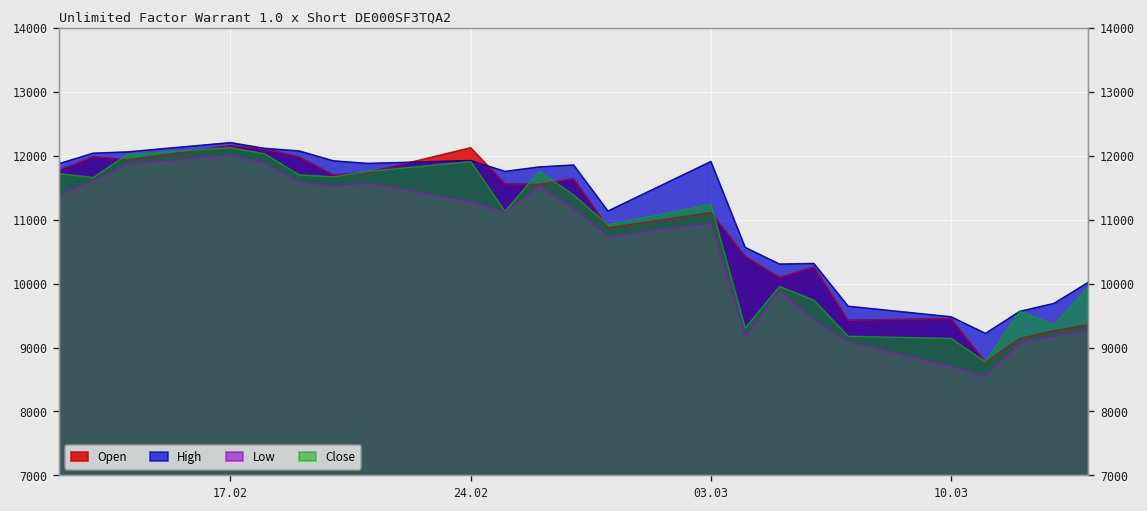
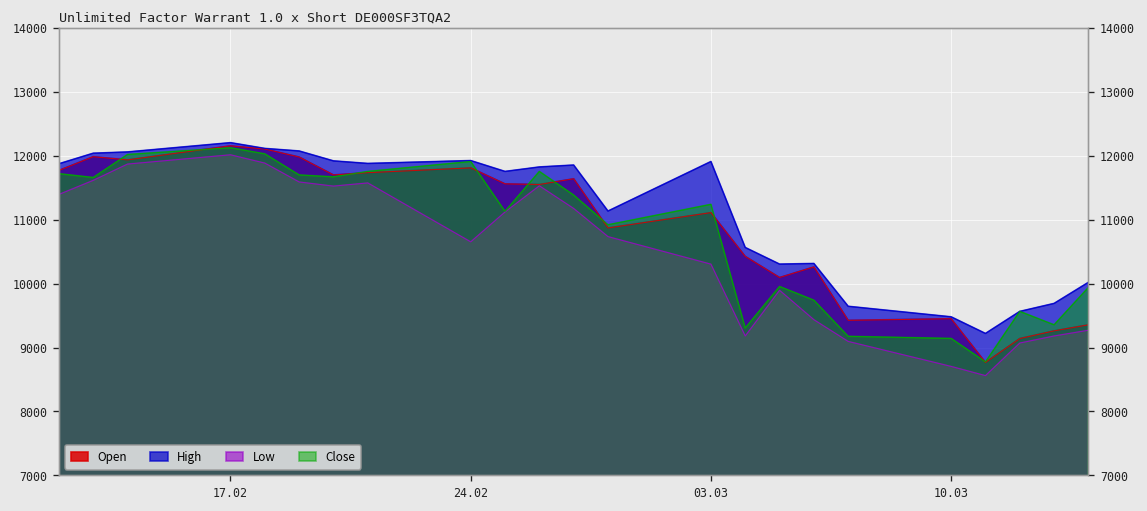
  {
    "Open": {
-     "24.02": 12100,
+     "24.02": 11800,
      "03.03": 11100
    },
    "High": {
      "17.02": 12200,
      "03.03": 11900
    },
    "Low": {
      "17.02": 12000,
-     "24.02": 11300,
-     "03.03": 11000,
+     "24.02": 10700,
+     "03.03": 10300,
      "10.03": 8700
    },
    "Close": {
      "03.03": 11200,
      "10.03": 9100
    }
  }
